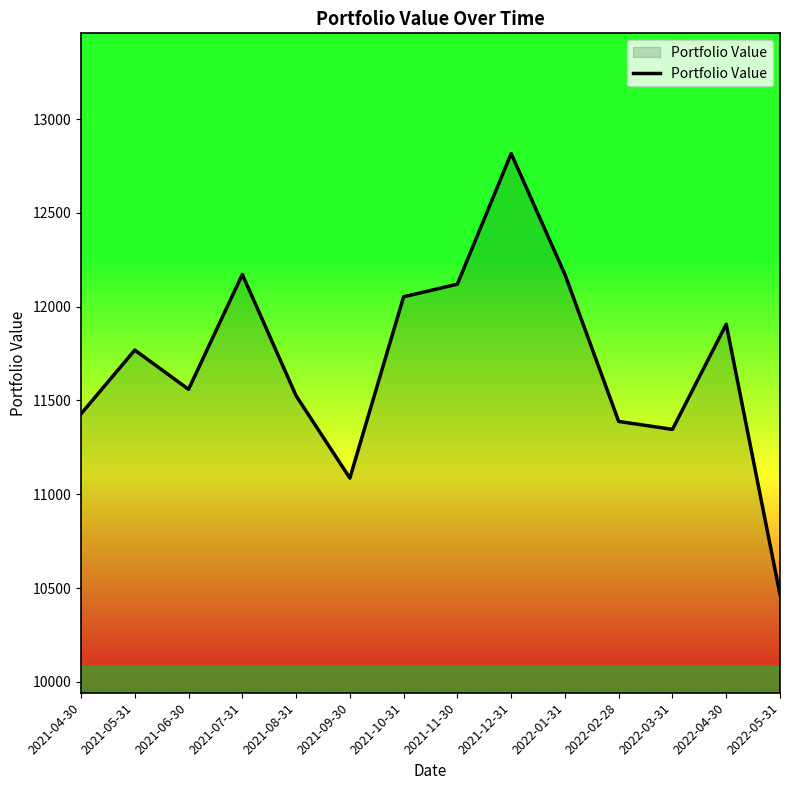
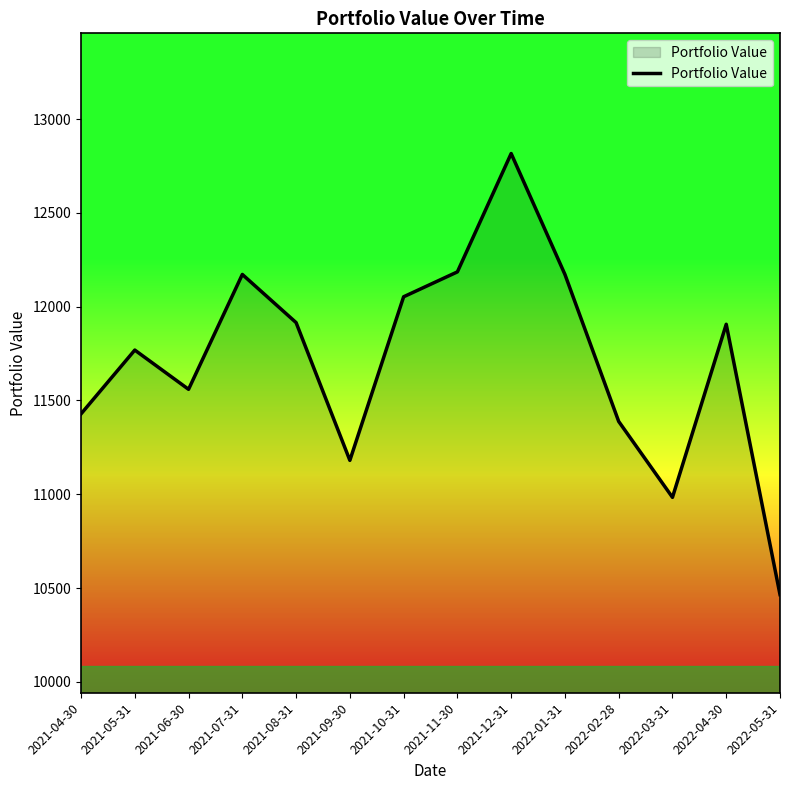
  {
    "2021-04-30": 11430,
    "2021-05-31": 11770,
    "2021-06-30": 11560,
    "2021-07-31": 12170,
-   "2021-08-31": 11530,
-   "2021-09-30": 11090,
+   "2021-08-31": 11920,
+   "2021-09-30": 11180,
    "2021-10-31": 12050,
-   "2021-11-30": 12120,
+   "2021-11-30": 12190,
    "2021-12-31": 12820,
    "2022-01-31": 12170,
    "2022-02-28": 11390,
-   "2022-03-31": 11350,
+   "2022-03-31": 10980,
    "2022-04-30": 11910,
    "2022-05-31": 10460
  }
